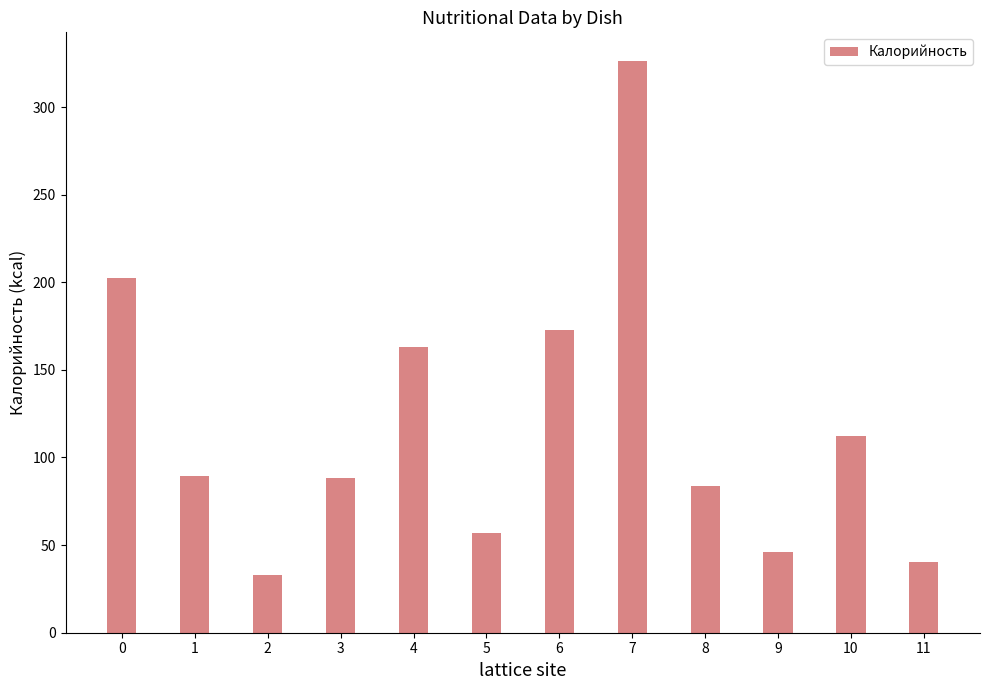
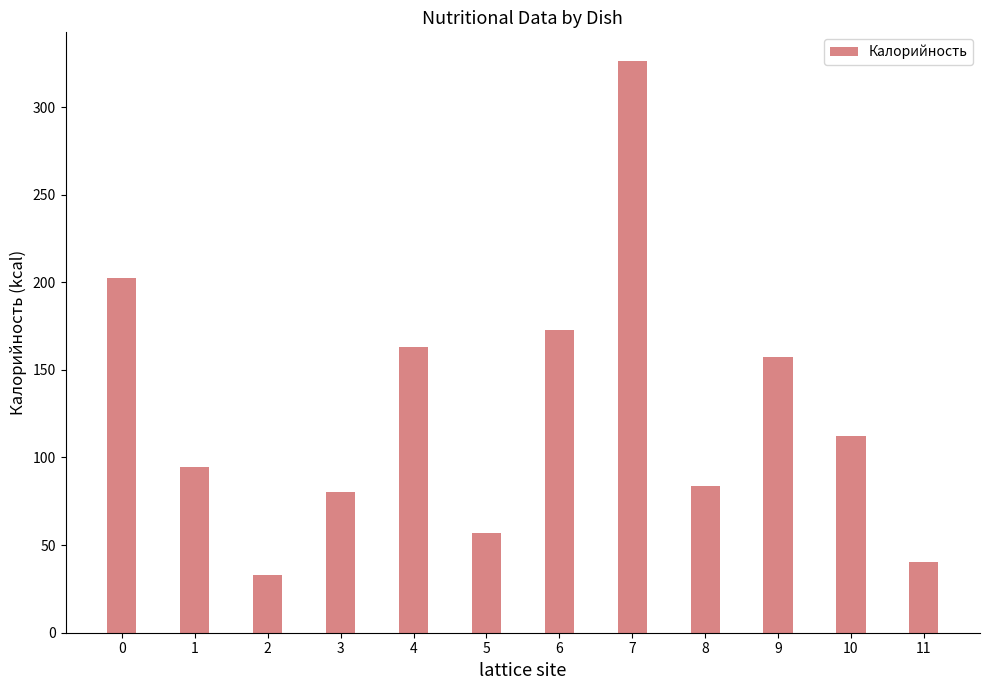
  {
    "0": 202,
-   "1": 89,
+   "1": 94,
    "2": 33,
-   "3": 89,
+   "3": 80,
    "4": 163,
    "5": 57,
    "6": 173,
    "7": 326,
    "8": 84,
-   "9": 46,
+   "9": 157,
    "10": 112,
    "11": 41
  }
